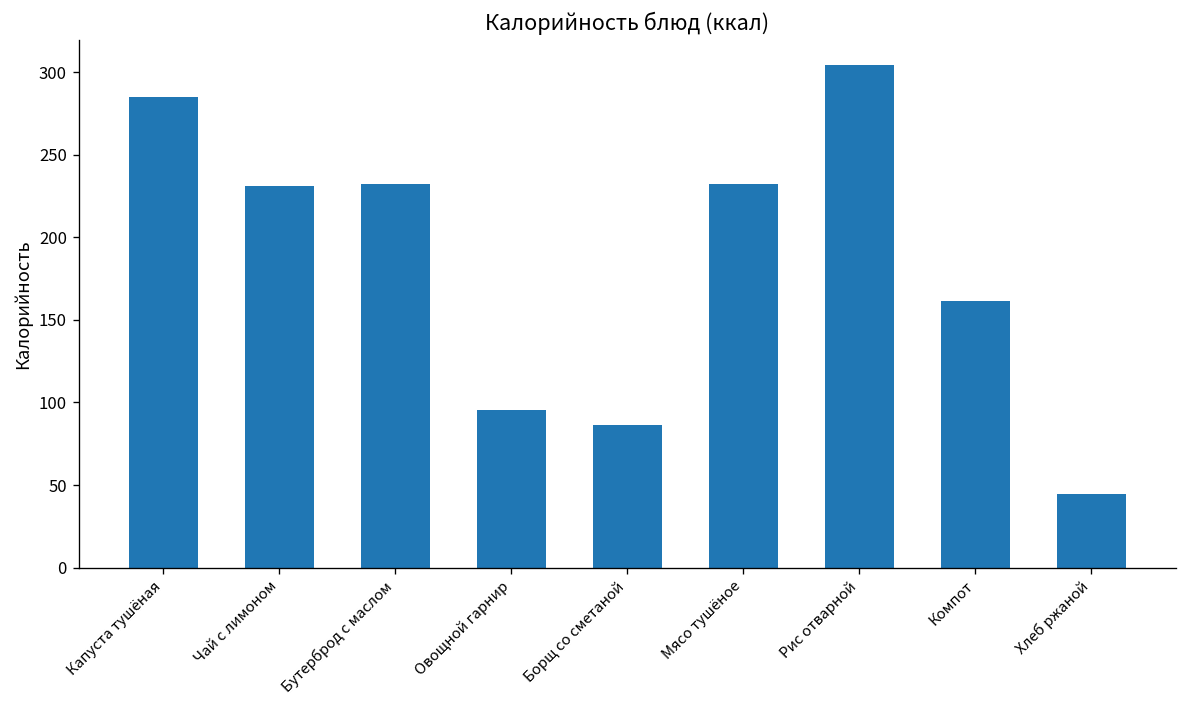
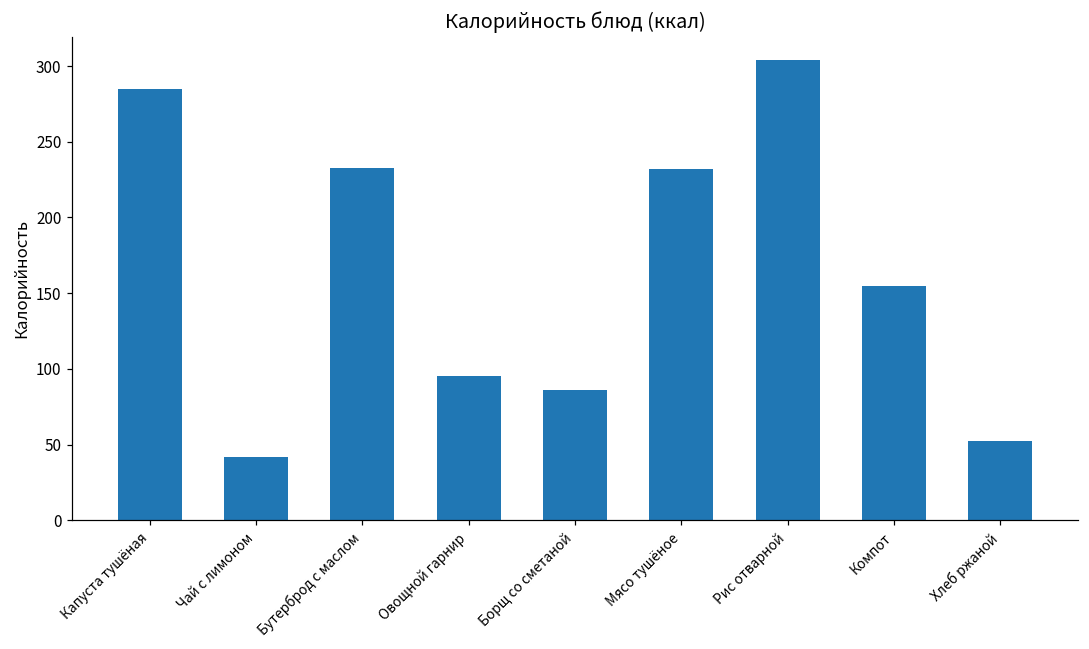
  {
    "Капуста тушёная": 285,
-   "Чай с лимоном": 231,
+   "Чай с лимоном": 42,
    "Бутерброд с маслом": 232,
    "Овощной гарнир": 96,
    "Борщ со сметаной": 86,
    "Мясо тушёное": 232,
    "Рис отварной": 304,
-   "Компот": 161,
-   "Хлеб ржаной": 45
+   "Компот": 155,
+   "Хлеб ржаной": 52
  }
